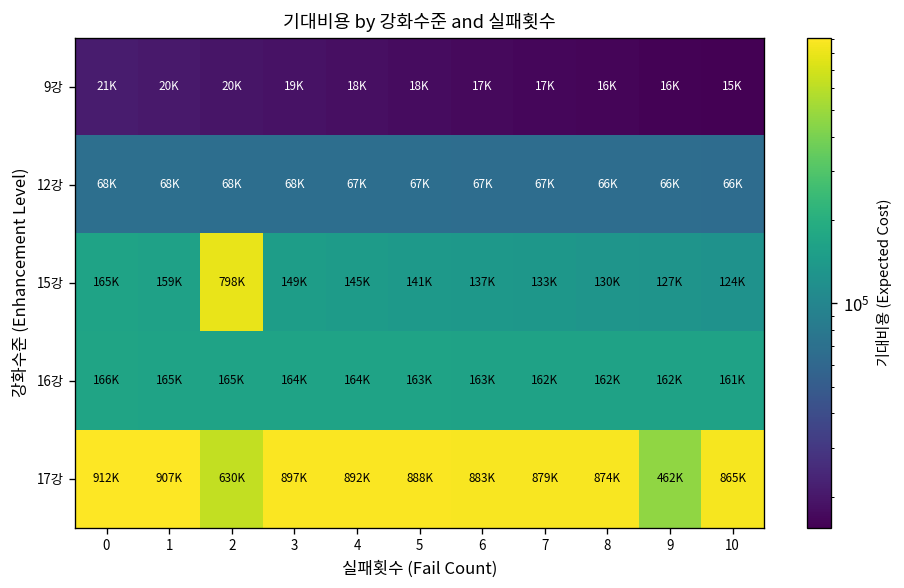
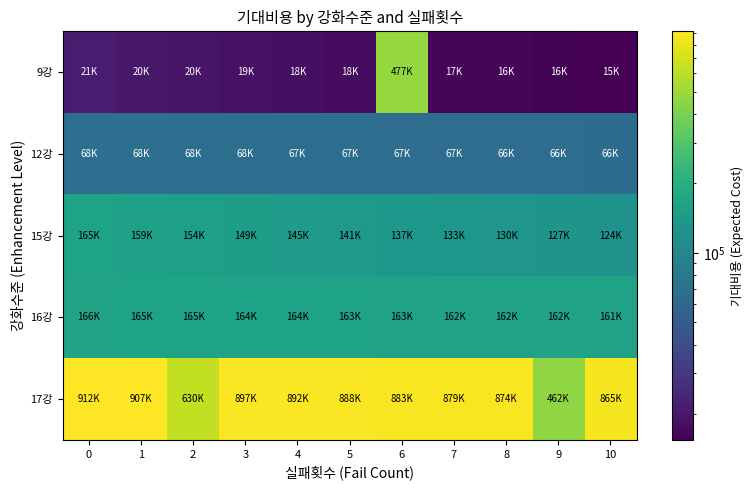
  {
    "9강": {
      "0": "21K",
      "1": "20K",
      "2": "20K",
      "3": "19K",
      "4": "18K",
      "5": "18K",
-     "6": "17K",
+     "6": "477K",
      "7": "17K",
      "8": "16K",
      "9": "16K",
      "10": "15K"
    },
    "12강": {
      "0": "68K",
      "1": "68K",
      "2": "68K",
      "3": "68K",
      "4": "67K",
      "5": "67K",
      "6": "67K",
      "7": "67K",
      "8": "66K",
      "9": "66K",
      "10": "66K"
    },
    "15강": {
      "0": "165K",
      "1": "159K",
-     "2": "798K",
+     "2": "154K",
      "3": "149K",
      "4": "145K",
      "5": "141K",
      "6": "137K",
      "7": "133K",
      "8": "130K",
      "9": "127K",
      "10": "124K"
    },
    "16강": {
      "0": "166K",
      "1": "165K",
      "2": "165K",
      "3": "164K",
      "4": "164K",
      "5": "163K",
      "6": "163K",
      "7": "162K",
      "8": "162K",
      "9": "162K",
      "10": "161K"
    },
    "17강": {
      "0": "912K",
      "1": "907K",
      "2": "630K",
      "3": "897K",
      "4": "892K",
      "5": "888K",
      "6": "883K",
      "7": "879K",
      "8": "874K",
      "9": "462K",
      "10": "865K"
    }
  }
